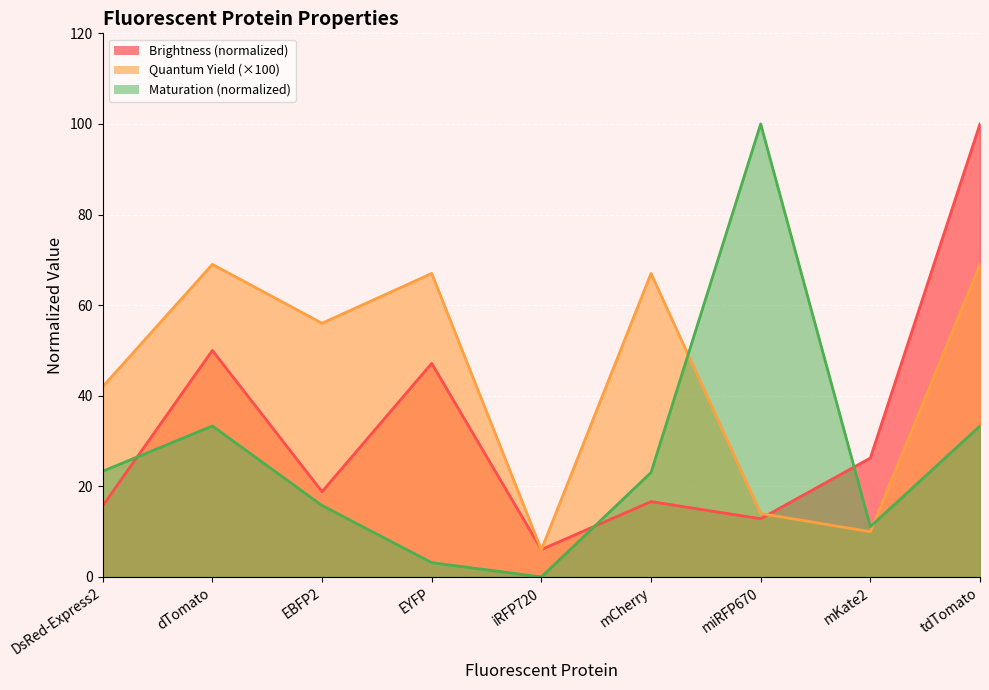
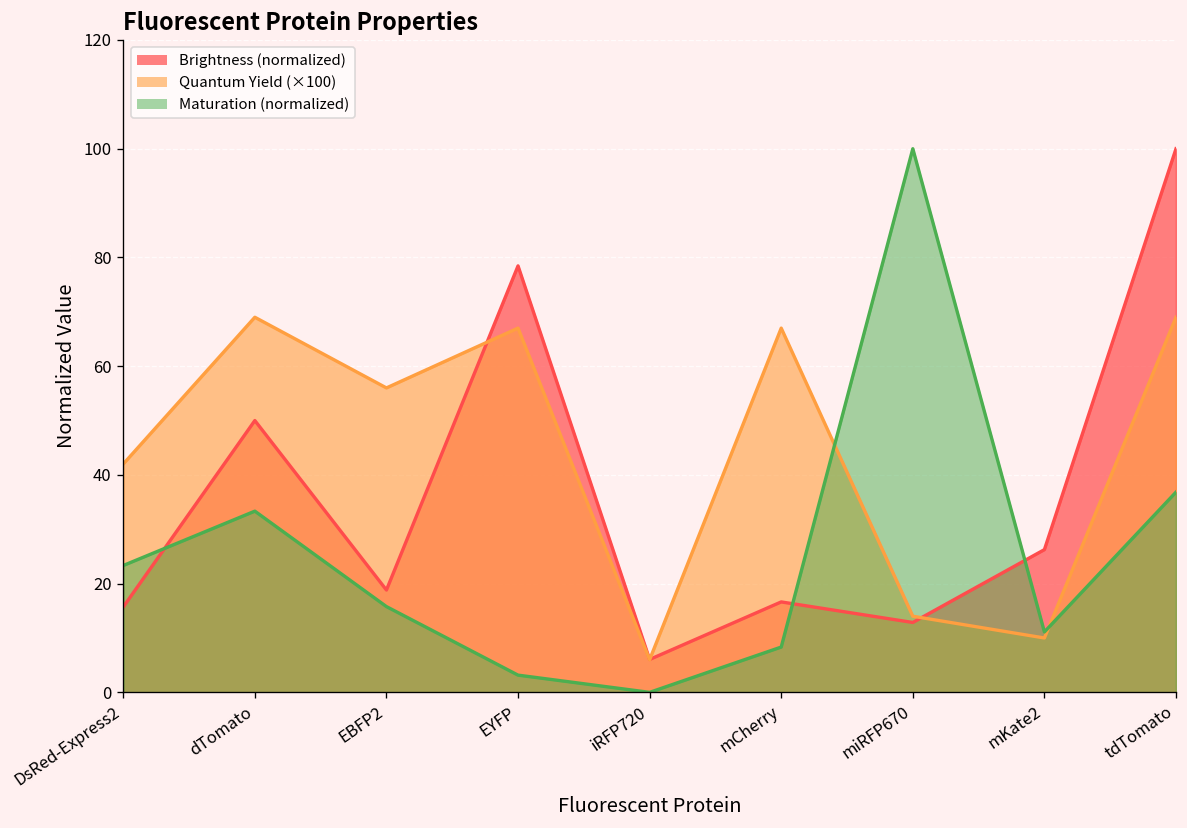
  {
    "Brightness (normalized)": {
      "DsRed-Express2": 16,
      "dTomato": 50,
      "EBFP2": 19,
-     "EYFP": 47,
+     "EYFP": 78,
      "mCherry": 17,
      "miRFP670": 13,
      "mKate2": 26,
      "tdTomato": 100
    },
    "Quantum Yield (×100)": {
      "DsRed-Express2": 42,
      "dTomato": 69,
      "EBFP2": 56,
      "EYFP": 67,
      "mCherry": 67,
      "miRFP670": 14,
      "mKate2": 10,
      "tdTomato": 69
    },
    "Maturation (normalized)": {
      "DsRed-Express2": 23,
      "dTomato": 33,
      "EBFP2": 16,
      "EYFP": 3,
      "iRFP720": 0,
-     "mCherry": 23,
+     "mCherry": 8,
      "miRFP670": 100,
      "mKate2": 11,
-     "tdTomato": 33
+     "tdTomato": 37
    }
  }
